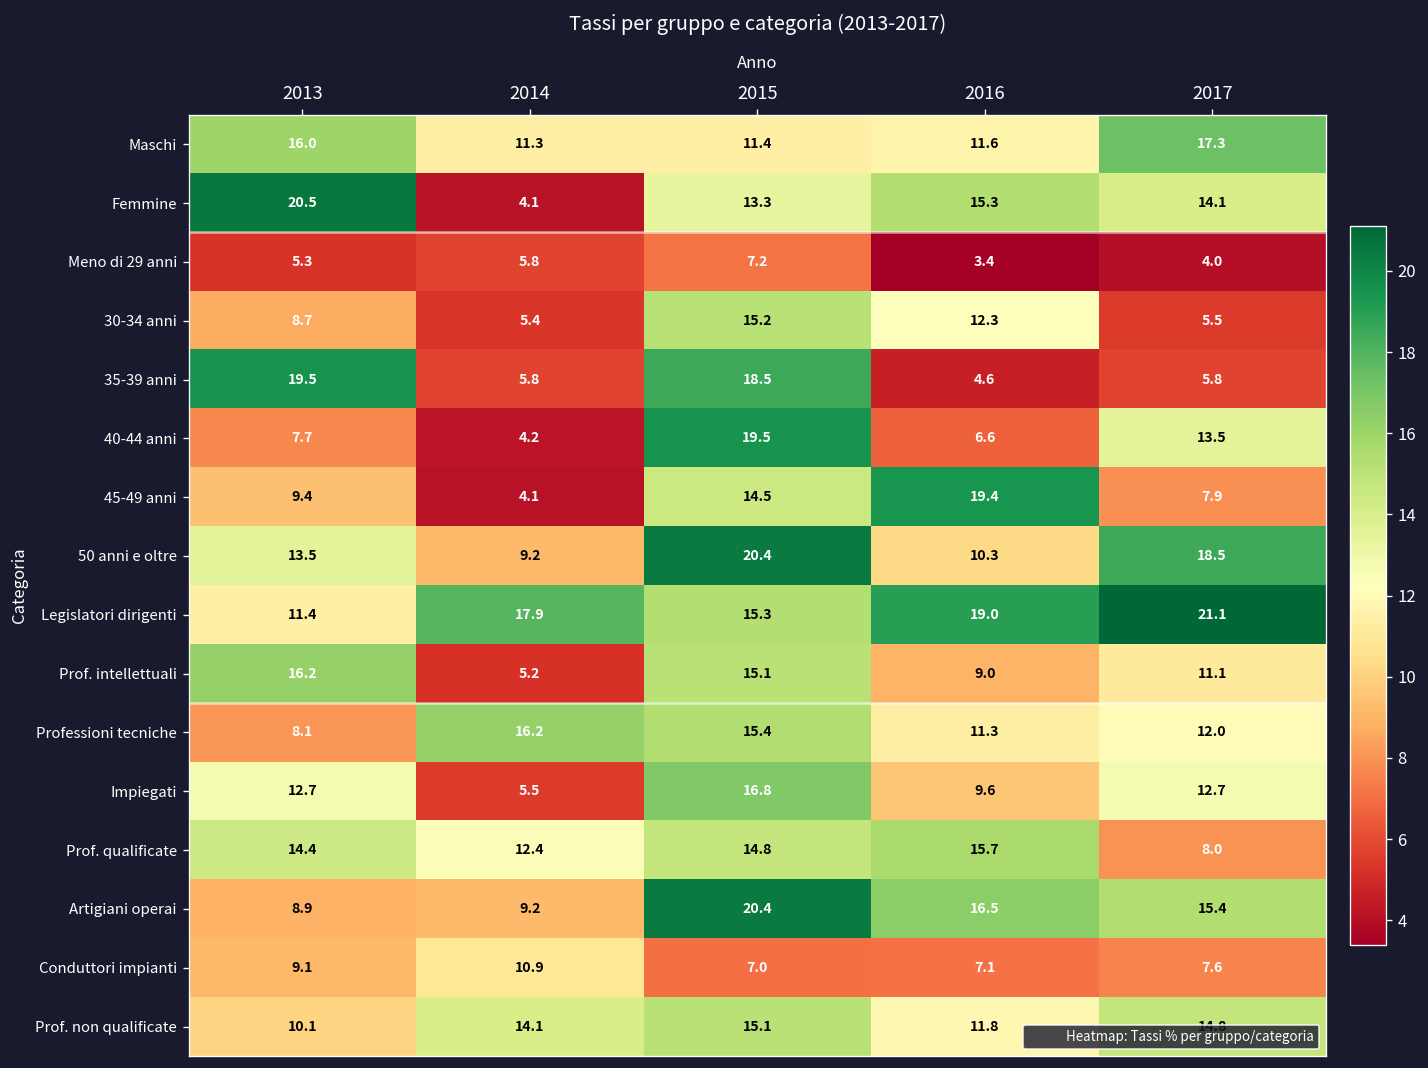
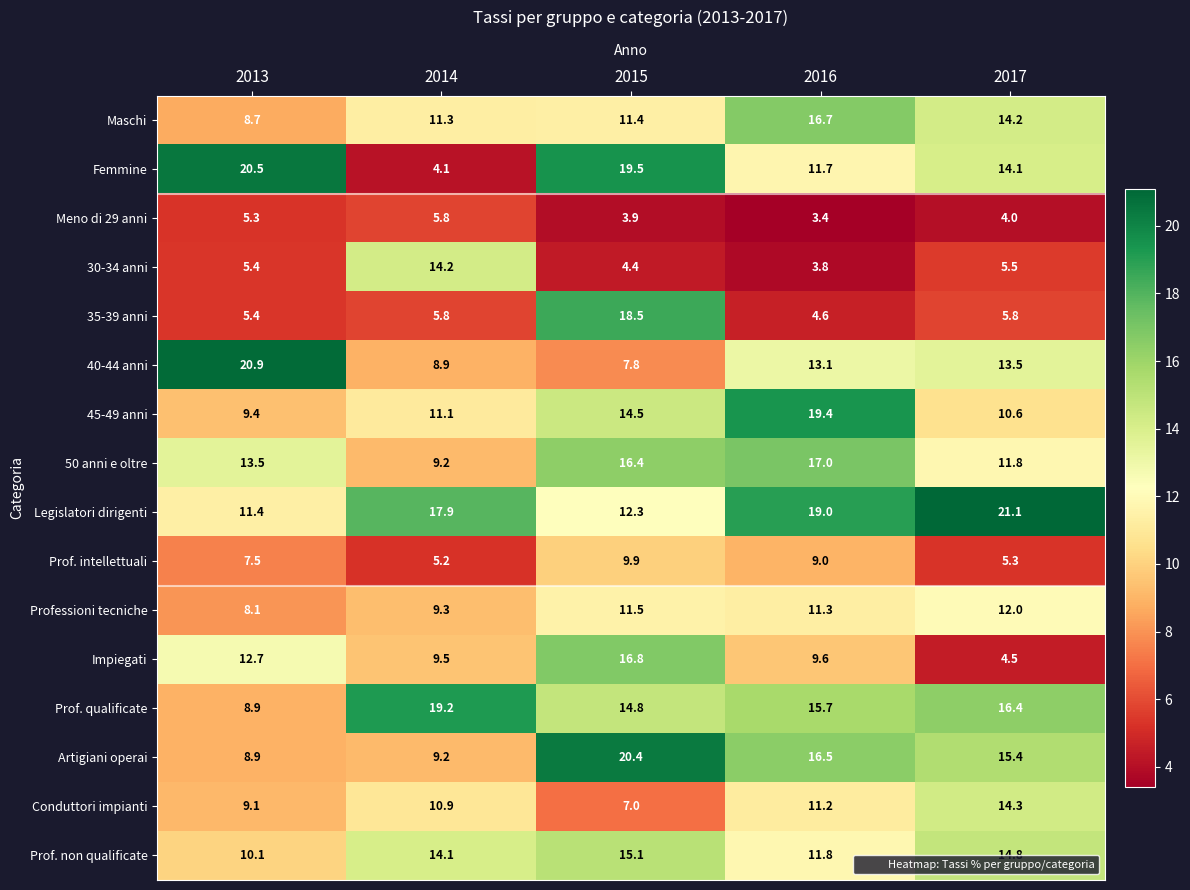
  {
    "Maschi": {
-     "2013": 16.0,
+     "2013": 8.7,
      "2014": 11.3,
      "2015": 11.4,
-     "2016": 11.6,
-     "2017": 17.3
+     "2016": 16.7,
+     "2017": 14.2
    },
    "Femmine": {
      "2013": 20.5,
      "2014": 4.1,
-     "2015": 13.3,
-     "2016": 15.3,
+     "2015": 19.5,
+     "2016": 11.7,
      "2017": 14.1
    },
    "Meno di 29 anni": {
      "2013": 5.3,
      "2014": 5.8,
-     "2015": 7.2,
+     "2015": 3.9,
      "2016": 3.4,
      "2017": 4.0
    },
    "30-34 anni": {
-     "2013": 8.7,
-     "2014": 5.4,
-     "2015": 15.2,
-     "2016": 12.3,
+     "2013": 5.4,
+     "2014": 14.2,
+     "2015": 4.4,
+     "2016": 3.8,
      "2017": 5.5
    },
    "35-39 anni": {
-     "2013": 19.5,
+     "2013": 5.4,
      "2014": 5.8,
      "2015": 18.5,
      "2016": 4.6,
      "2017": 5.8
    },
    "40-44 anni": {
-     "2013": 7.7,
-     "2014": 4.2,
-     "2015": 19.5,
-     "2016": 6.6,
+     "2013": 20.9,
+     "2014": 8.9,
+     "2015": 7.8,
+     "2016": 13.1,
      "2017": 13.5
    },
    "45-49 anni": {
      "2013": 9.4,
-     "2014": 4.1,
+     "2014": 11.1,
      "2015": 14.5,
      "2016": 19.4,
-     "2017": 7.9
+     "2017": 10.6
    },
    "50 anni e oltre": {
      "2013": 13.5,
      "2014": 9.2,
-     "2015": 20.4,
-     "2016": 10.3,
-     "2017": 18.5
+     "2015": 16.4,
+     "2016": 17.0,
+     "2017": 11.8
    },
    "Legislatori dirigenti": {
      "2013": 11.4,
      "2014": 17.9,
-     "2015": 15.3,
+     "2015": 12.3,
      "2016": 19.0,
      "2017": 21.1
    },
    "Prof. intellettuali": {
-     "2013": 16.2,
+     "2013": 7.5,
      "2014": 5.2,
-     "2015": 15.1,
+     "2015": 9.9,
      "2016": 9.0,
-     "2017": 11.1
+     "2017": 5.3
    },
    "Professioni tecniche": {
      "2013": 8.1,
-     "2014": 16.2,
-     "2015": 15.4,
+     "2014": 9.3,
+     "2015": 11.5,
      "2016": 11.3,
      "2017": 12.0
    },
    "Impiegati": {
      "2013": 12.7,
-     "2014": 5.5,
+     "2014": 9.5,
      "2015": 16.8,
      "2016": 9.6,
-     "2017": 12.7
+     "2017": 4.5
    },
    "Prof. qualificate": {
-     "2013": 14.4,
-     "2014": 12.4,
+     "2013": 8.9,
+     "2014": 19.2,
      "2015": 14.8,
      "2016": 15.7,
-     "2017": 8.0
+     "2017": 16.4
    },
    "Artigiani operai": {
      "2013": 8.9,
      "2014": 9.2,
      "2015": 20.4,
      "2016": 16.5,
      "2017": 15.4
    },
    "Conduttori impianti": {
      "2013": 9.1,
      "2014": 10.9,
      "2015": 7.0,
-     "2016": 7.1,
-     "2017": 7.6
+     "2016": 11.2,
+     "2017": 14.3
    },
    "Prof. non qualificate": {
      "2013": 10.1,
      "2014": 14.1,
      "2015": 15.1,
      "2016": 11.8
    }
  }
